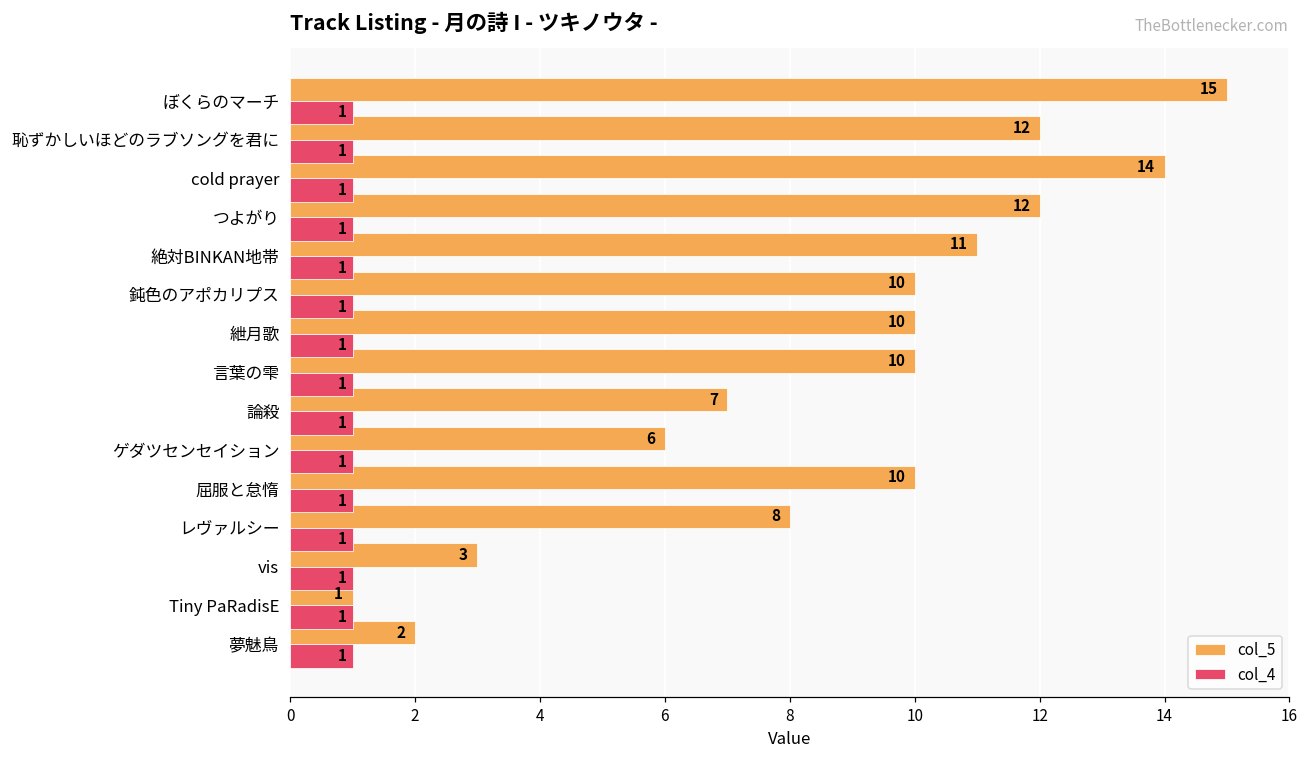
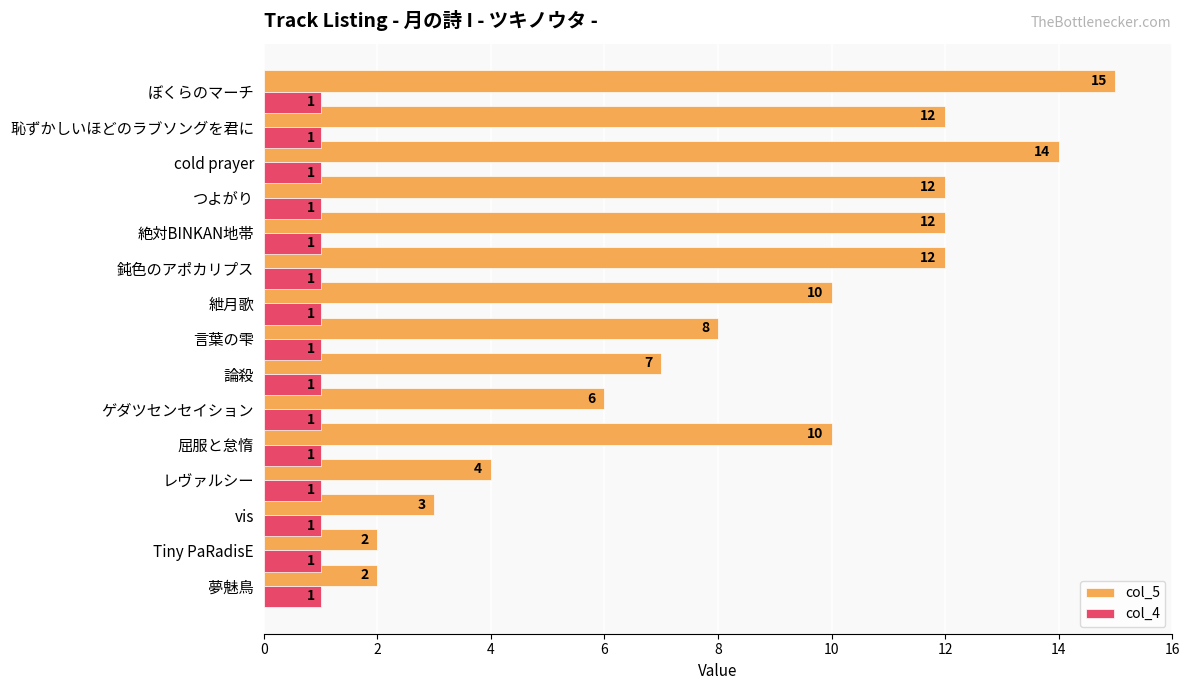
  {
    "col_5": {
      "ぼくらのマーチ": 15,
      "恥ずかしいほどのラブソングを君に": 12,
      "cold prayer": 14,
      "つよがり": 12,
-     "絶対BINKAN地帯": 11,
-     "鈍色のアポカリプス": 10,
+     "絶対BINKAN地帯": 12,
+     "鈍色のアポカリプス": 12,
      "紲月歌": 10,
-     "言葉の雫": 10,
+     "言葉の雫": 8,
      "論殺": 7,
      "ゲダツセンセイション": 6,
      "屈服と怠惰": 10,
-     "レヴァルシー": 8,
+     "レヴァルシー": 4,
      "vis": 3,
-     "Tiny PaRadisE": 1,
+     "Tiny PaRadisE": 2,
      "夢魅鳥": 2
    },
    "col_4": {
      "ぼくらのマーチ": 1,
      "恥ずかしいほどのラブソングを君に": 1,
      "cold prayer": 1,
      "つよがり": 1,
      "絶対BINKAN地帯": 1,
      "鈍色のアポカリプス": 1,
      "紲月歌": 1,
      "言葉の雫": 1,
      "論殺": 1,
      "ゲダツセンセイション": 1,
      "屈服と怠惰": 1,
      "レヴァルシー": 1,
      "vis": 1,
      "Tiny PaRadisE": 1,
      "夢魅鳥": 1
    }
  }
